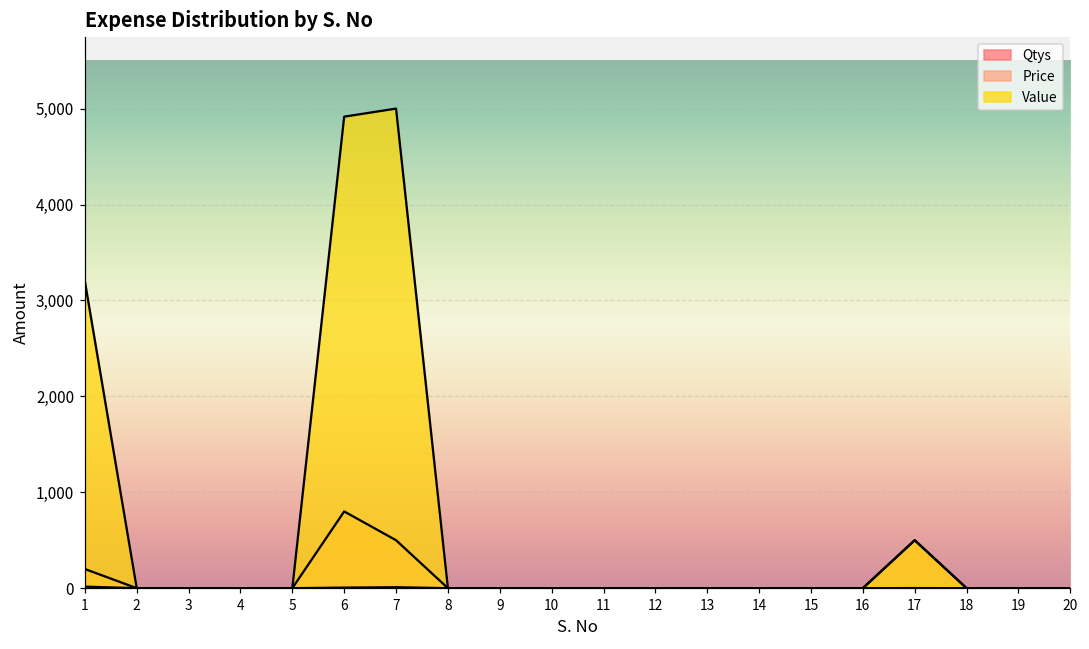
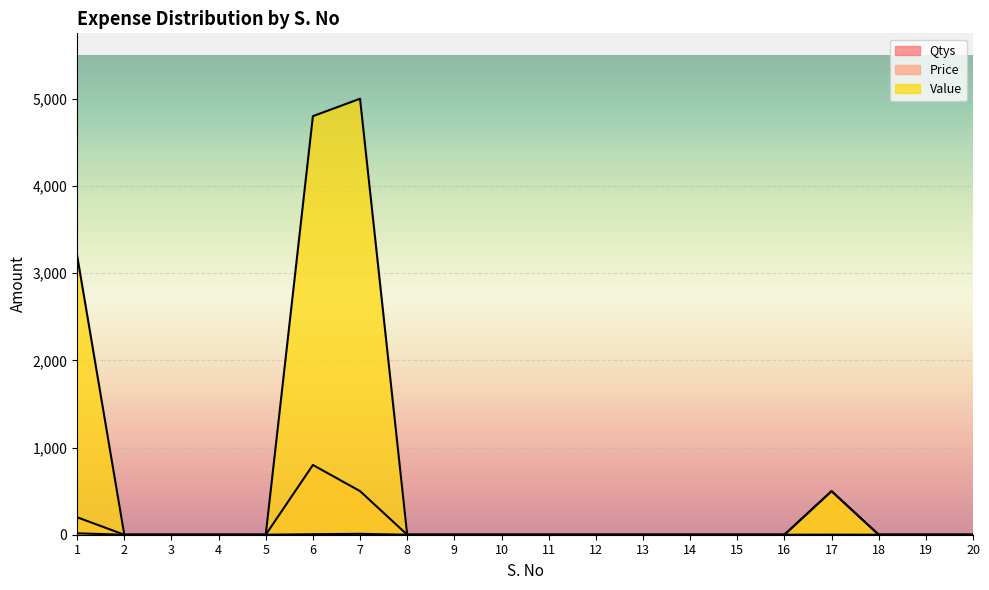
  {
    "Value": {
      "1": "3,200",
-     "6": "4,900",
+     "6": "4,800",
      "7": "5,000"
    }
  }
